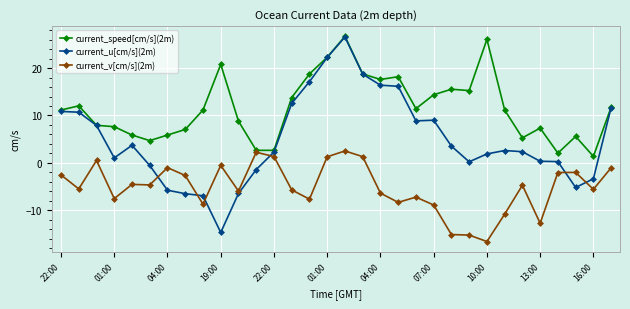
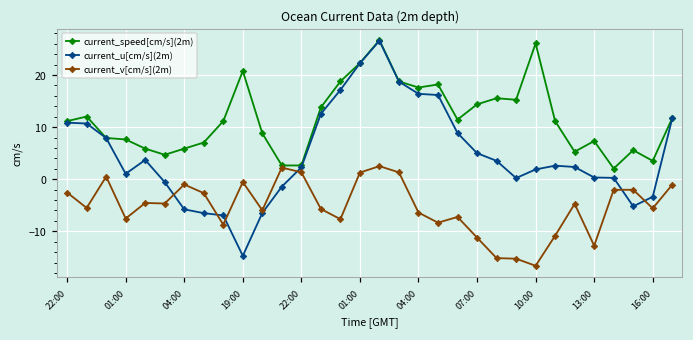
  {
    "current_speed[cm/s](2m)": {
      "19:00": 21,
      "07:00": 14,
      "10:00": 26,
      "13:00": 7,
-     "16:00": 1
+     "16:00": 4
    },
    "current_u[cm/s](2m)": {
      "19:00": -15,
-     "07:00": 9,
+     "07:00": 5,
      "10:00": 2,
      "13:00": 0,
      "16:00": -3
    },
    "current_v[cm/s](2m)": {
      "19:00": -1,
-     "07:00": -9,
+     "07:00": -11,
      "10:00": -17,
      "13:00": -13,
      "16:00": -6
    }
  }
